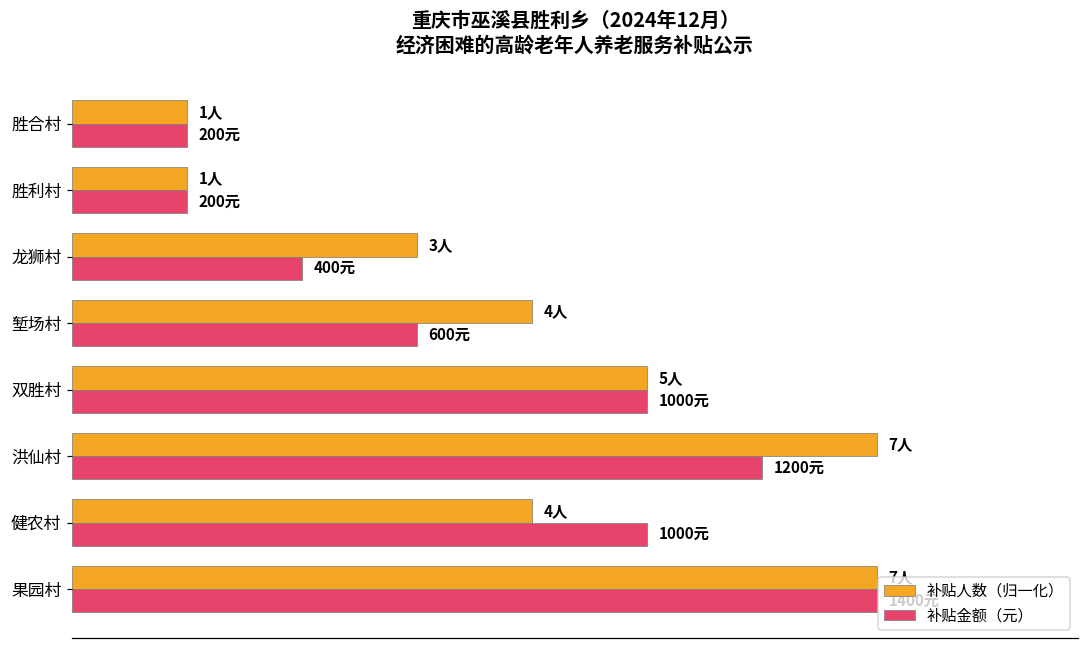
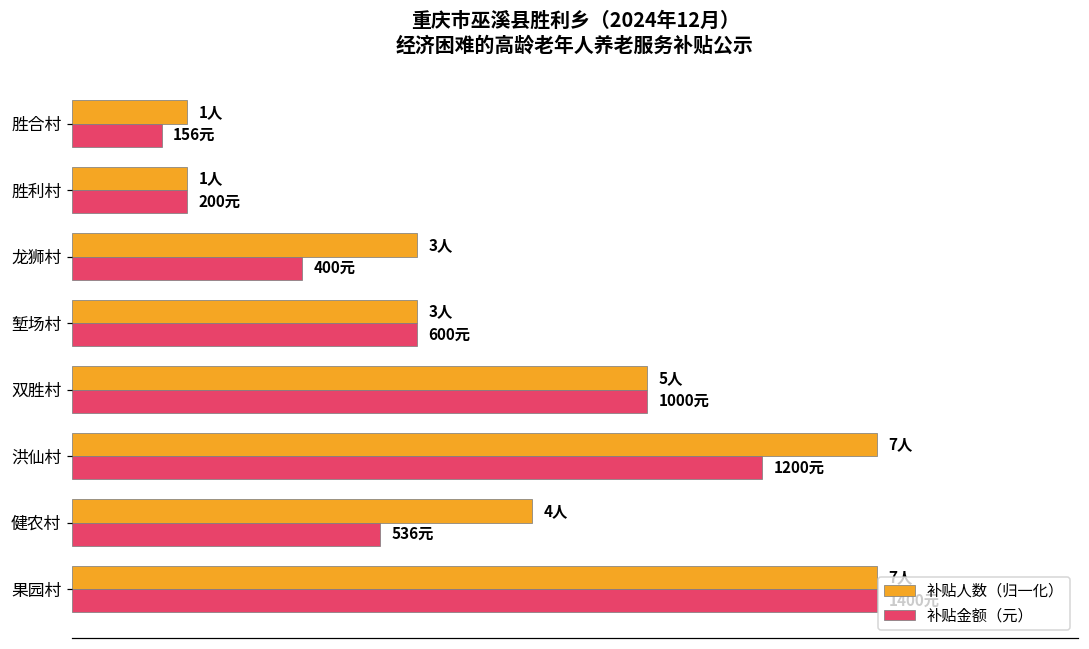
  {
    "补贴人数（归一化）": {
-     "堑场村": "4人"
+     "堑场村": "3人"
    },
    "补贴金额（元）": {
-     "胜合村": "200元",
+     "胜合村": "156元",
      "胜利村": "200元",
      "龙狮村": "400元",
      "堑场村": "600元",
      "双胜村": "1000元",
      "洪仙村": "1200元",
-     "健农村": "1000元"
+     "健农村": "536元"
    }
  }
